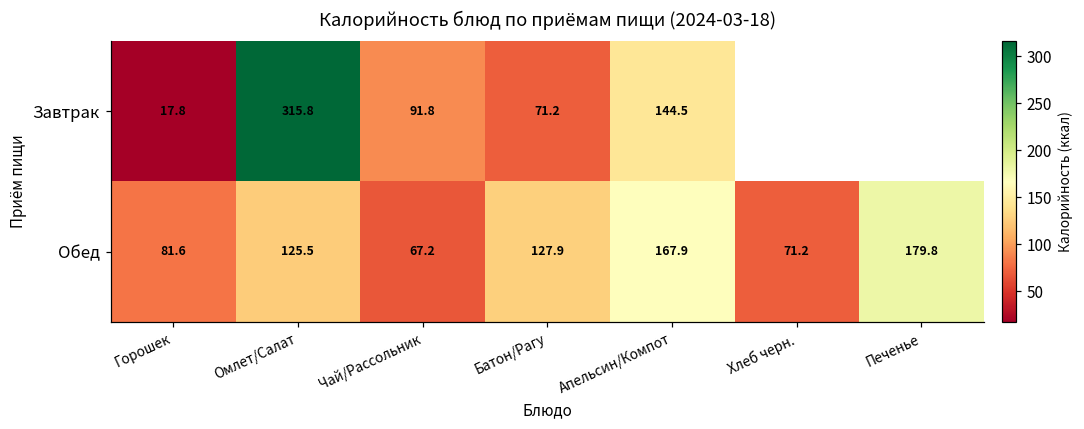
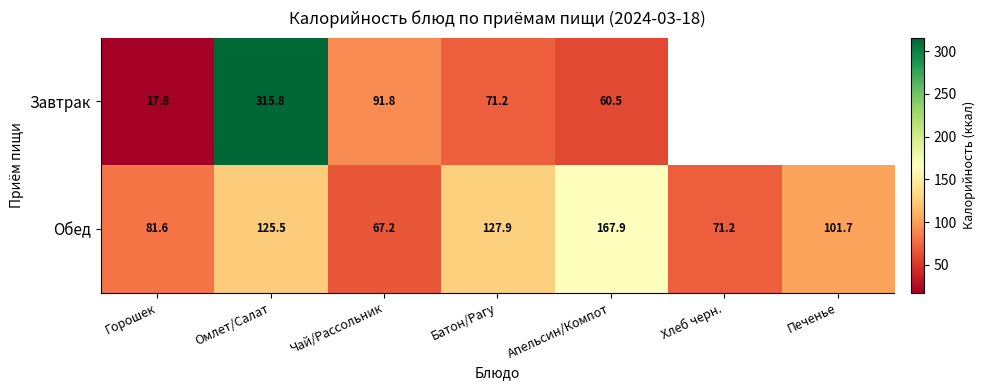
  {
    "Завтрак": {
      "Горошек": 17.8,
      "Омлет/Салат": 315.8,
      "Чай/Рассольник": 91.8,
      "Батон/Рагу": 71.2,
-     "Апельсин/Компот": 144.5
+     "Апельсин/Компот": 60.5
    },
    "Обед": {
      "Горошек": 81.6,
      "Омлет/Салат": 125.5,
      "Чай/Рассольник": 67.2,
      "Батон/Рагу": 127.9,
      "Апельсин/Компот": 167.9,
      "Хлеб черн.": 71.2,
-     "Печенье": 179.8
+     "Печенье": 101.7
    }
  }
